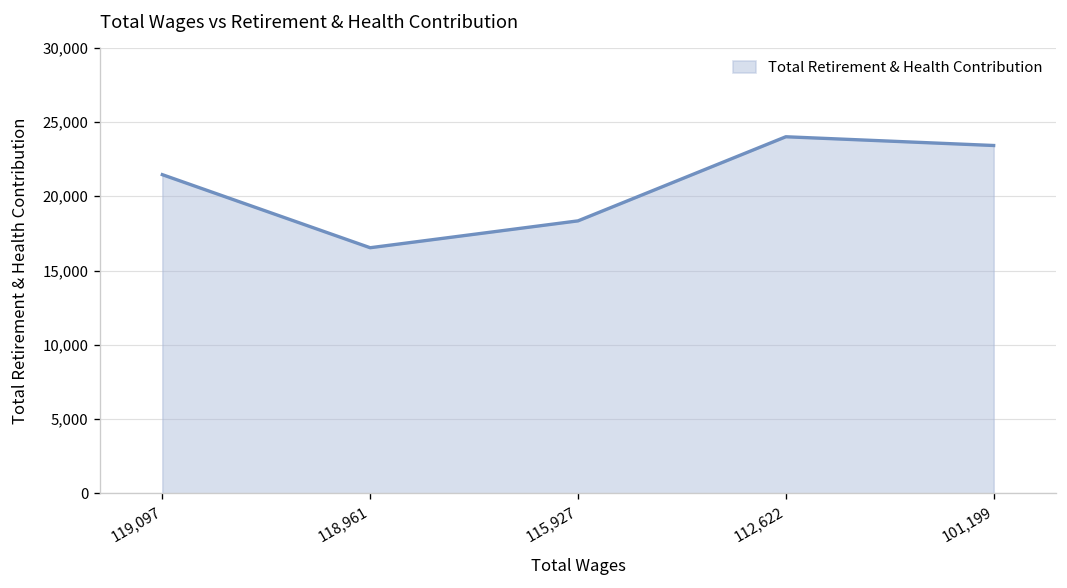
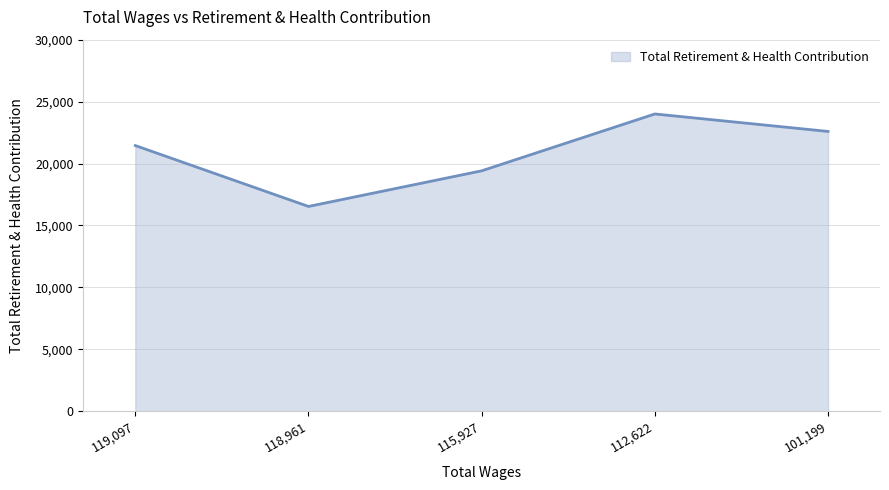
  {
    "119,097": "21,500",
    "118,961": "16,500",
-   "115,927": "18,300",
+   "115,927": "19,400",
    "112,622": "24,000",
-   "101,199": "23,400"
+   "101,199": "22,600"
  }
